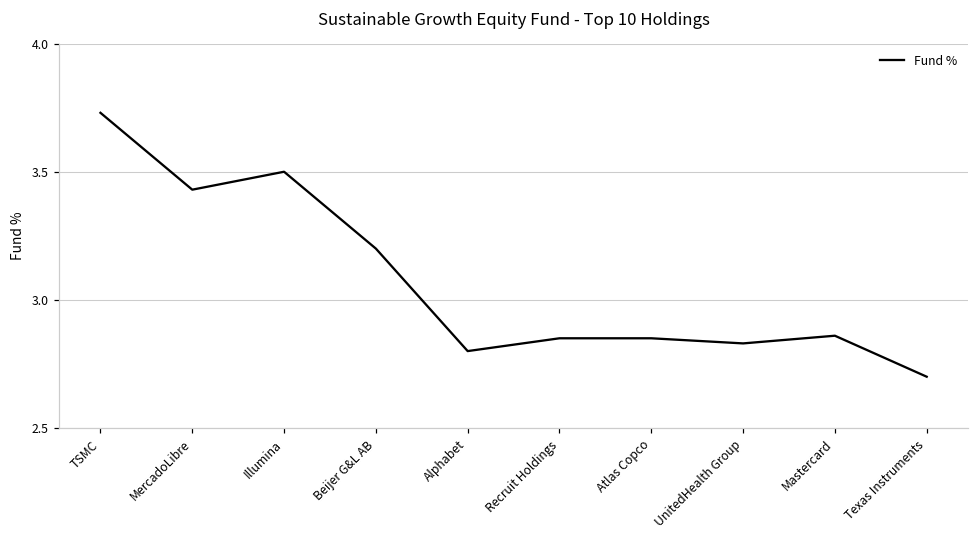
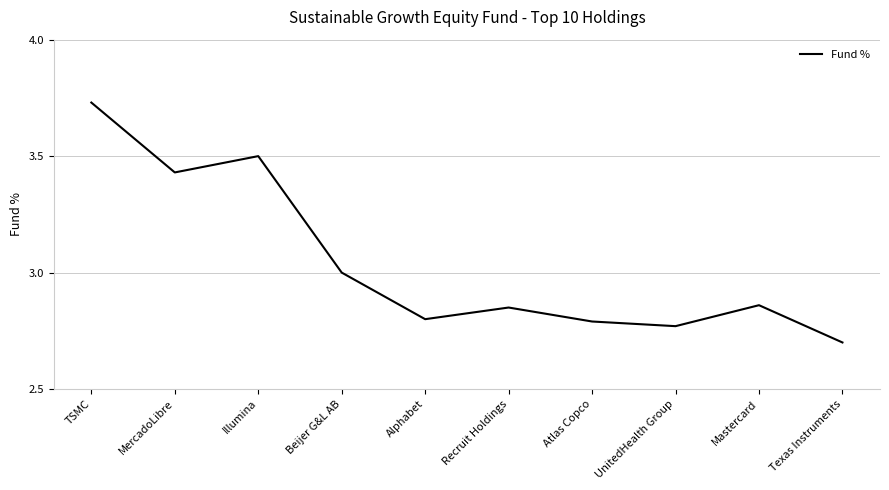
  {
    "TSMC": 3.73,
    "MercadoLibre": 3.43,
    "Illumina": 3.50,
-   "Beijer G&L AB": 3.2,
+   "Beijer G&L AB": 3.0,
    "Alphabet": 2.80,
    "Recruit Holdings": 2.85,
-   "Atlas Copco": 2.85,
-   "UnitedHealth Group": 2.83,
+   "Atlas Copco": 2.79,
+   "UnitedHealth Group": 2.77,
    "Mastercard": 2.86,
    "Texas Instruments": 2.70
  }
